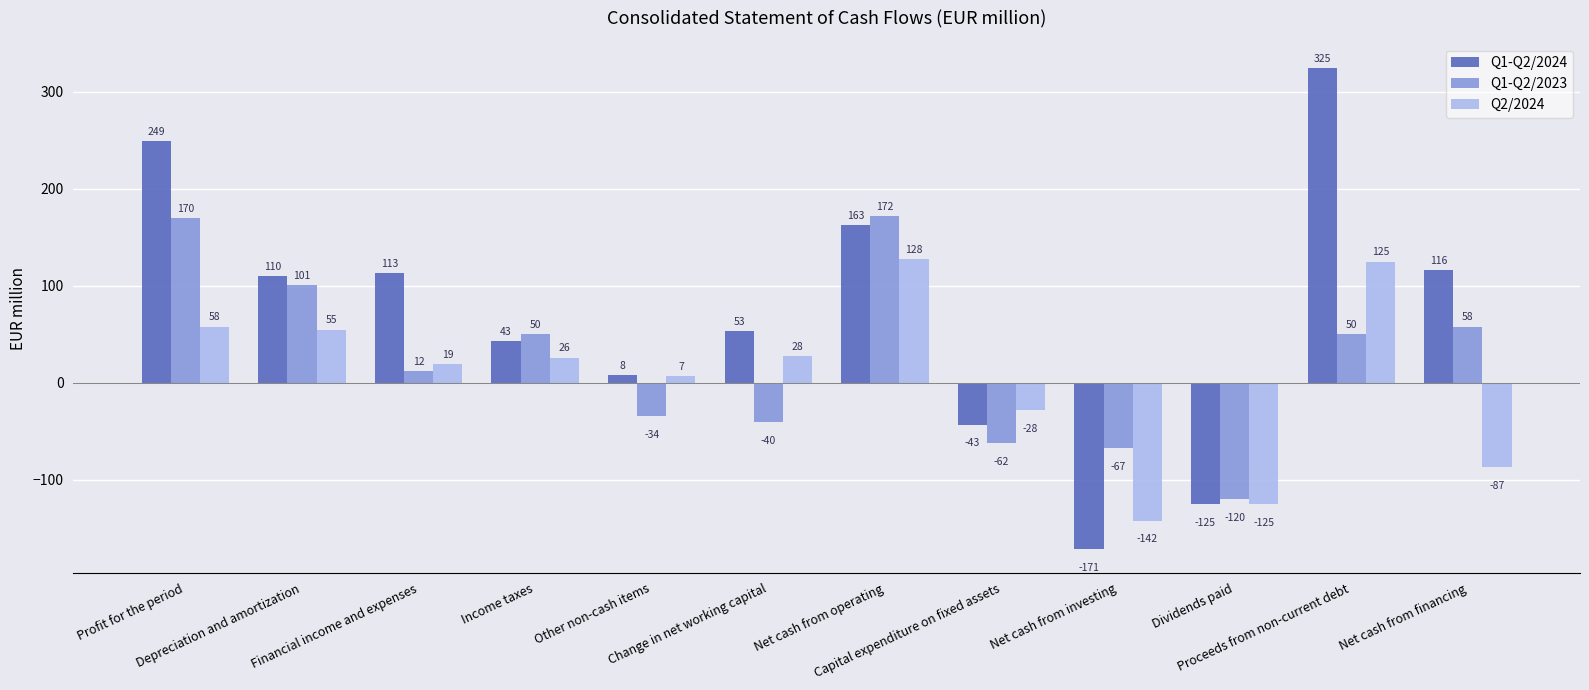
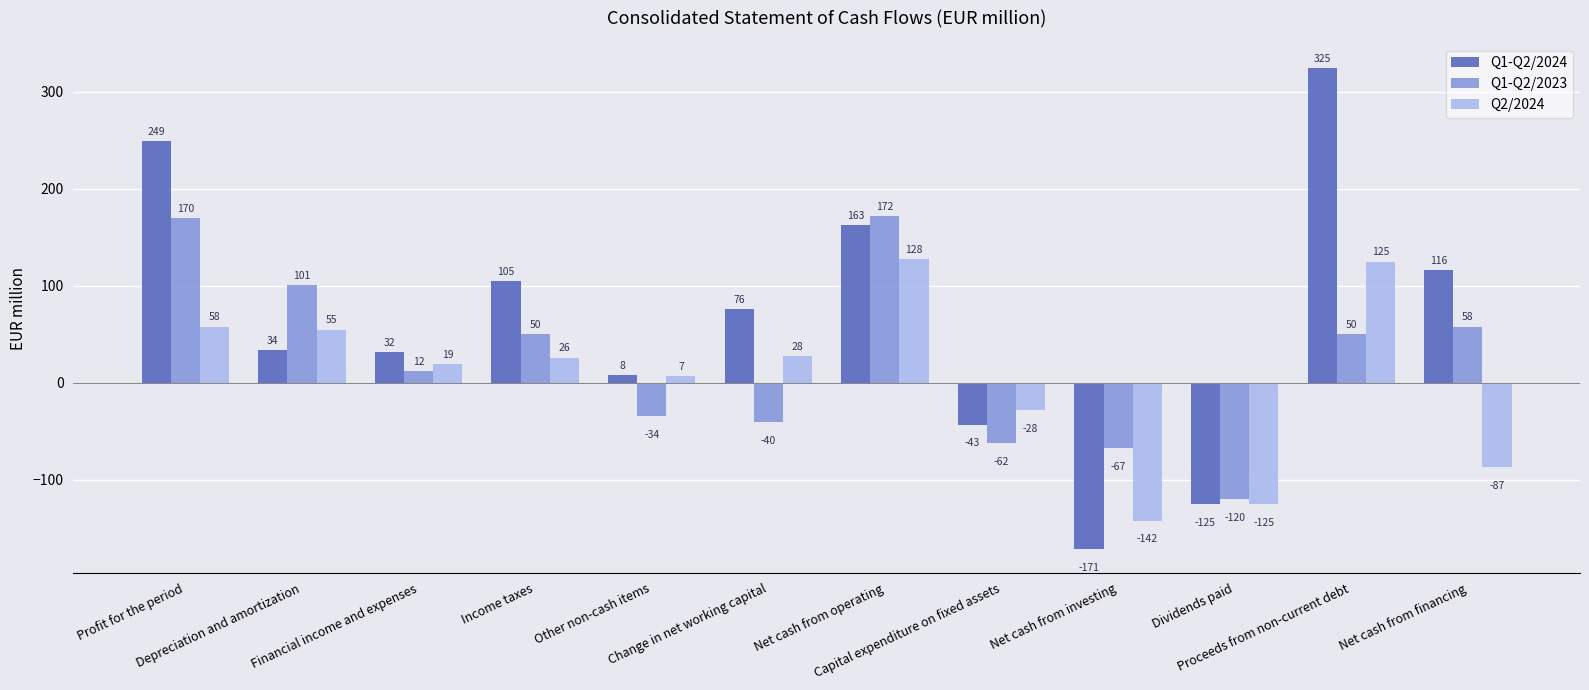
  {
    "Q1-Q2/2024": {
      "Profit for the period": 249,
-     "Depreciation and amortization": 110,
-     "Financial income and expenses": 113,
-     "Income taxes": 43,
+     "Depreciation and amortization": 34,
+     "Financial income and expenses": 32,
+     "Income taxes": 105,
      "Other non-cash items": 8,
-     "Change in net working capital": 53,
+     "Change in net working capital": 76,
      "Net cash from operating": 163,
      "Capital expenditure on fixed assets": -43,
      "Net cash from investing": -171,
      "Dividends paid": -125,
      "Proceeds from non-current debt": 325,
      "Net cash from financing": 116
    }
  }
